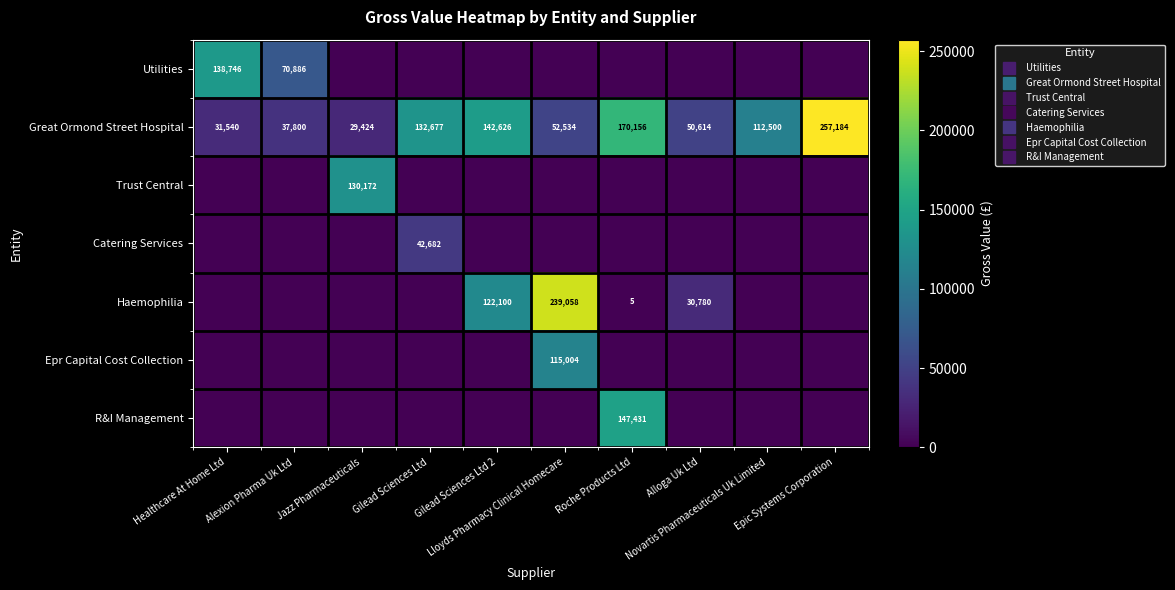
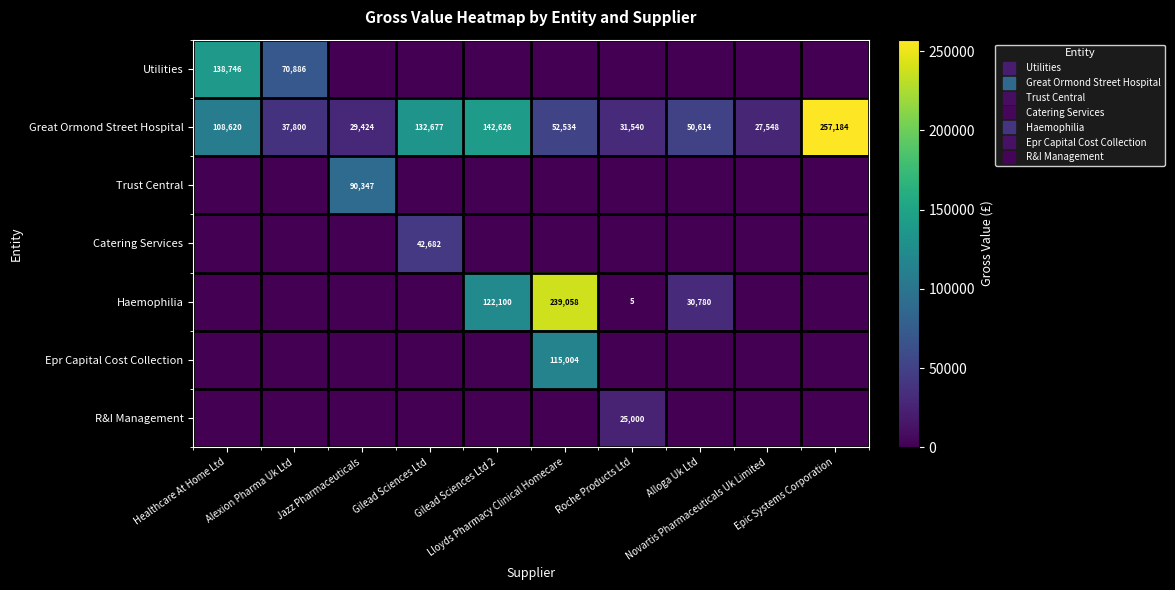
  {
    "Utilities": {
      "Healthcare At Home Ltd": "138,746",
      "Alexion Pharma Uk Ltd": "70,886"
    },
    "Great Ormond Street Hospital": {
-     "Healthcare At Home Ltd": "31,540",
+     "Healthcare At Home Ltd": "108,620",
      "Alexion Pharma Uk Ltd": "37,800",
      "Jazz Pharmaceuticals": "29,424",
      "Gilead Sciences Ltd": "132,677",
      "Gilead Sciences Ltd 2": "142,626",
      "Lloyds Pharmacy Clinical Homecare": "52,534",
-     "Roche Products Ltd": "170,156",
+     "Roche Products Ltd": "31,540",
      "Alloga Uk Ltd": "50,614",
-     "Novartis Pharmaceuticals Uk Limited": "112,500",
+     "Novartis Pharmaceuticals Uk Limited": "27,548",
      "Epic Systems Corporation": "257,184"
    },
    "Trust Central": {
-     "Jazz Pharmaceuticals": "130,172"
+     "Jazz Pharmaceuticals": "90,347"
    },
    "Catering Services": {
      "Gilead Sciences Ltd": "42,682"
    },
    "Haemophilia": {
      "Gilead Sciences Ltd 2": "122,100",
      "Lloyds Pharmacy Clinical Homecare": "239,058",
      "Roche Products Ltd": "5",
      "Alloga Uk Ltd": "30,780"
    },
    "Epr Capital Cost Collection": {
      "Lloyds Pharmacy Clinical Homecare": "115,004"
    },
    "R&I Management": {
-     "Roche Products Ltd": "147,431"
+     "Roche Products Ltd": "25,000"
    }
  }
